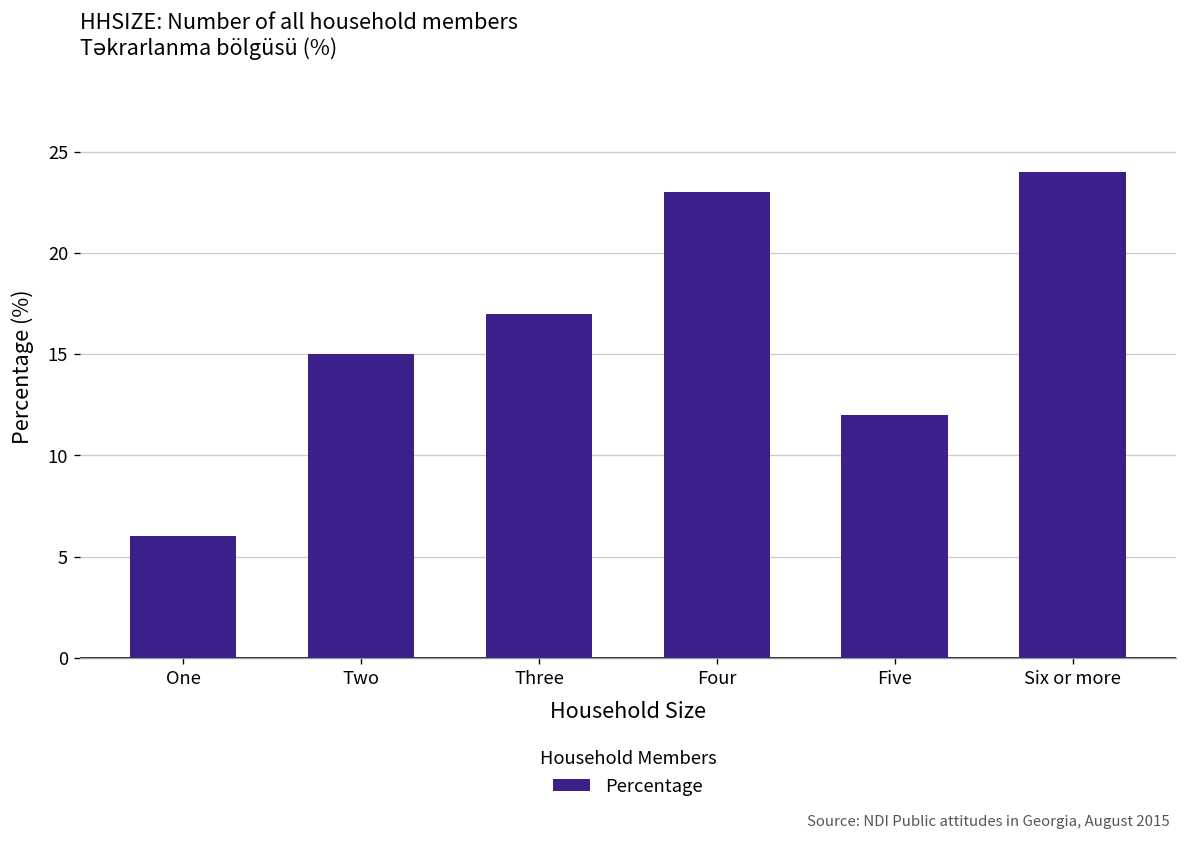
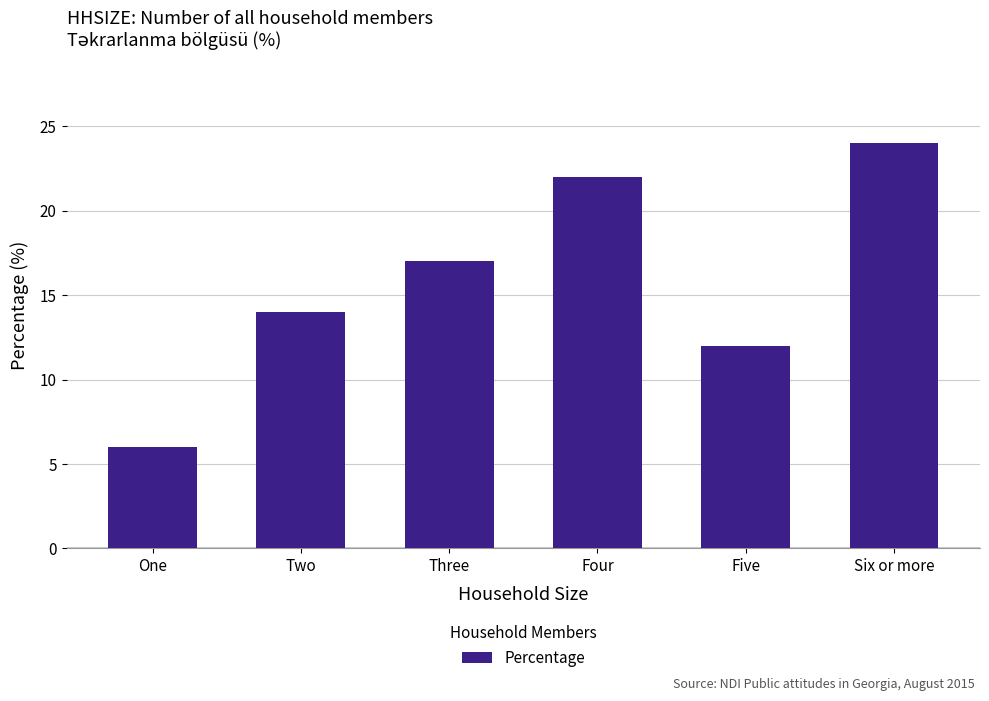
  {
    "One": 6,
-   "Two": 15,
+   "Two": 14,
    "Three": 17,
-   "Four": 23,
+   "Four": 22,
    "Five": 12,
    "Six or more": 24
  }
